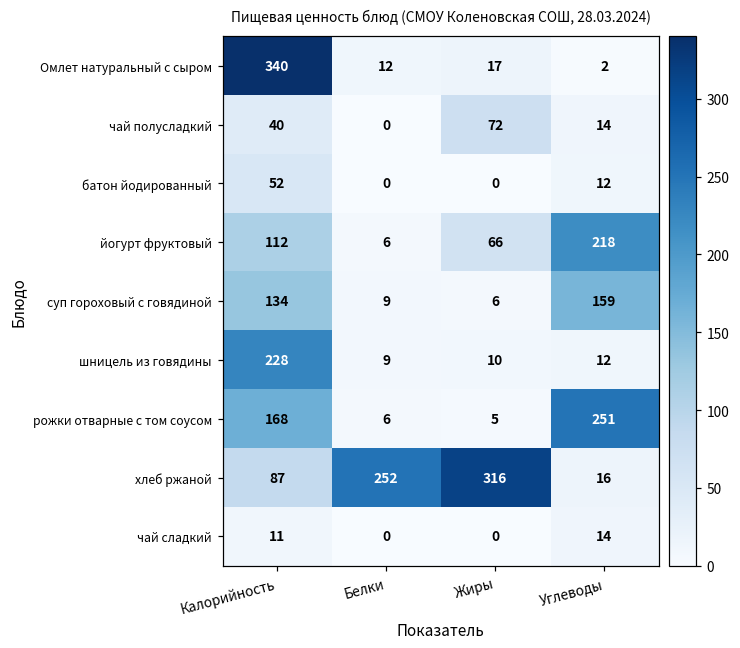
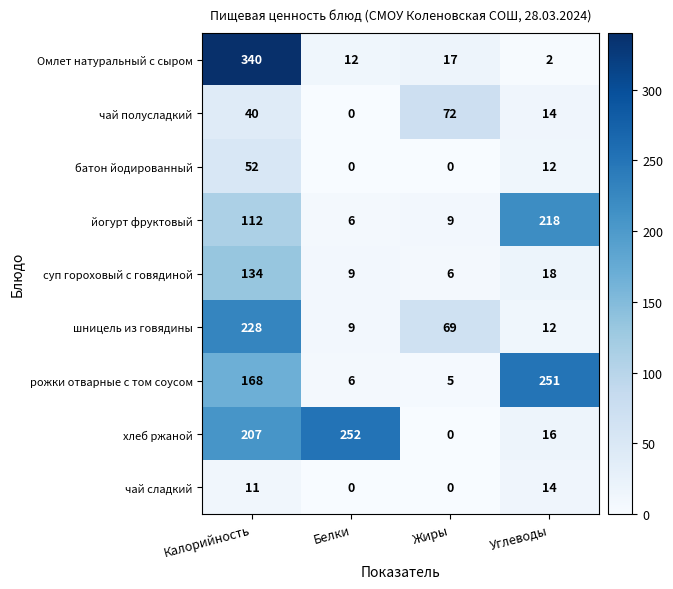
  {
    "Омлет натуральный с сыром": {
      "Калорийность": 340,
      "Белки": 12,
      "Жиры": 17,
      "Углеводы": 2
    },
    "чай полусладкий": {
      "Калорийность": 40,
      "Белки": 0,
      "Жиры": 72,
      "Углеводы": 14
    },
    "батон йодированный": {
      "Калорийность": 52,
      "Белки": 0,
      "Жиры": 0,
      "Углеводы": 12
    },
    "йогурт фруктовый": {
      "Калорийность": 112,
      "Белки": 6,
-     "Жиры": 66,
+     "Жиры": 9,
      "Углеводы": 218
    },
    "суп гороховый с говядиной": {
      "Калорийность": 134,
      "Белки": 9,
      "Жиры": 6,
-     "Углеводы": 159
+     "Углеводы": 18
    },
    "шницель из говядины": {
      "Калорийность": 228,
      "Белки": 9,
-     "Жиры": 10,
+     "Жиры": 69,
      "Углеводы": 12
    },
    "рожки отварные с том соусом": {
      "Калорийность": 168,
      "Белки": 6,
      "Жиры": 5,
      "Углеводы": 251
    },
    "хлеб ржаной": {
-     "Калорийность": 87,
+     "Калорийность": 207,
      "Белки": 252,
-     "Жиры": 316,
+     "Жиры": 0,
      "Углеводы": 16
    },
    "чай сладкий": {
      "Калорийность": 11,
      "Белки": 0,
      "Жиры": 0,
      "Углеводы": 14
    }
  }
